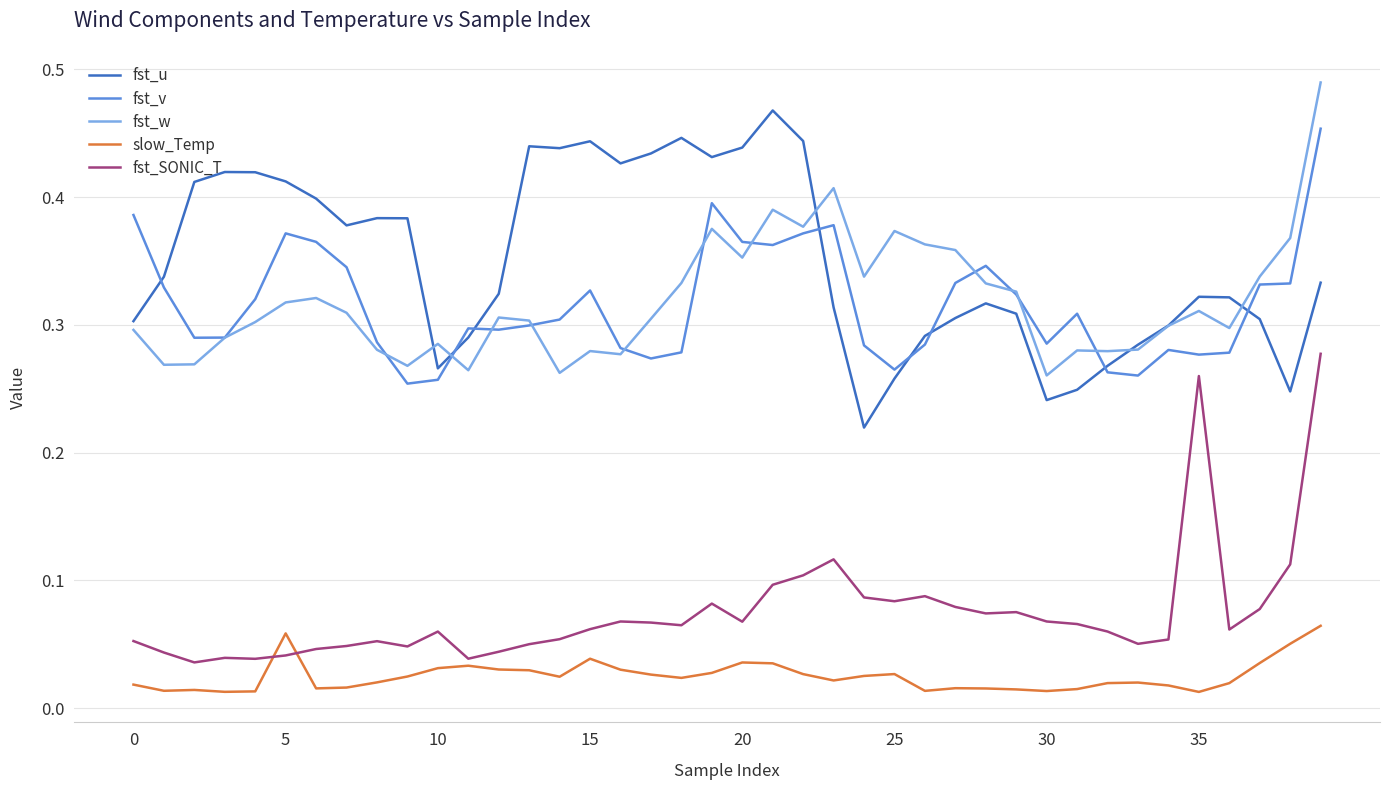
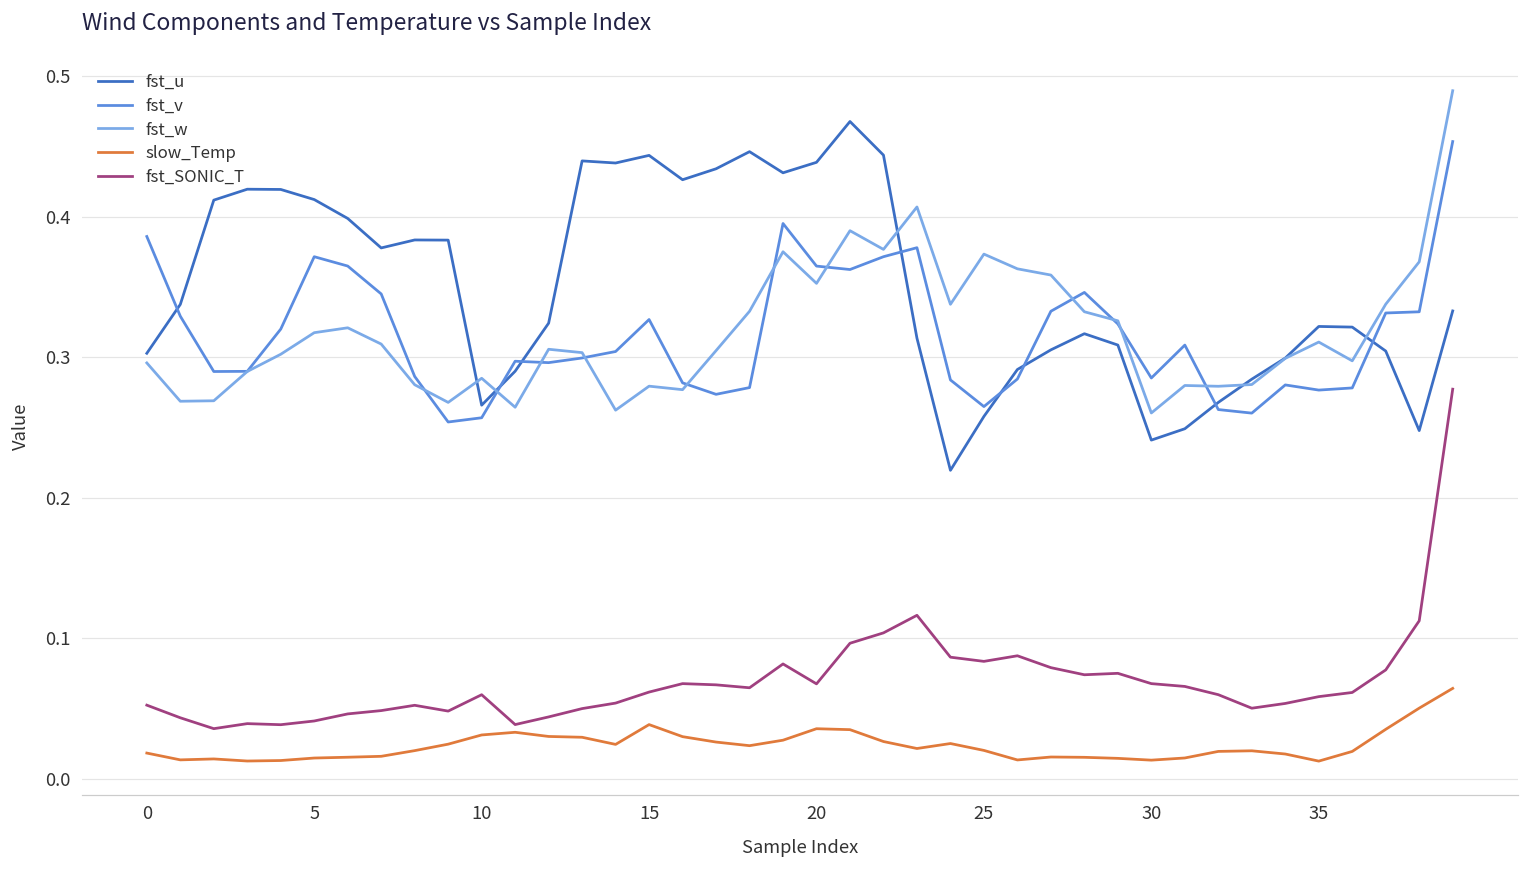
  {
    "slow_Temp": {
      "0": 0.018,
-     "5": 0.059,
+     "5": 0.015,
      "10": 0.031,
      "15": 0.039,
      "20": 0.036,
-     "25": 0.027,
+     "25": 0.020,
      "30": 0.013,
      "35": 0.013
    },
    "fst_SONIC_T": {
      "0": 0.053,
      "5": 0.041,
      "10": 0.060,
      "15": 0.062,
      "20": 0.068,
      "25": 0.084,
      "30": 0.068,
-     "35": 0.260
+     "35": 0.059
    }
  }
